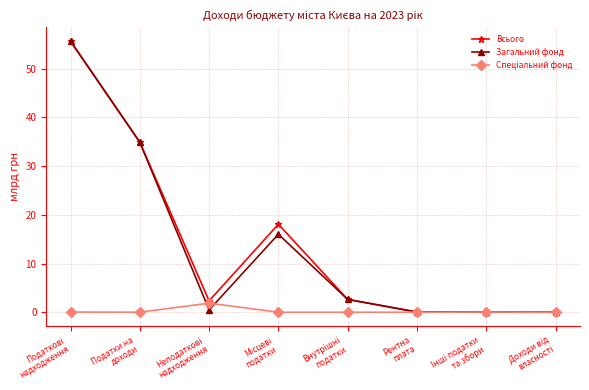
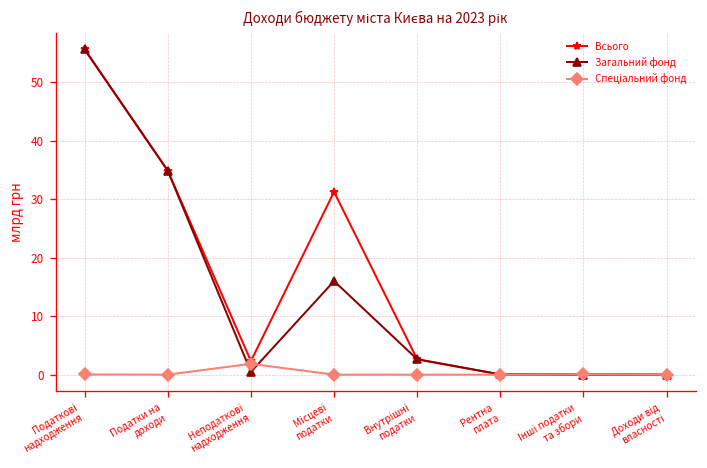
  {
    "Всього": {
-     "Місцеві податки": 18
+     "Місцеві податки": 31
    },
    "Загальний фонд": {
      "Неподаткові надходження": 0,
      "Місцеві податки": 16
    },
    "Спеціальний фонд": {
      "Податкові надходження": 0,
      "Податки на доходи": 0,
      "Місцеві податки": 0,
      "Внутрішні податки": 0
    }
  }
